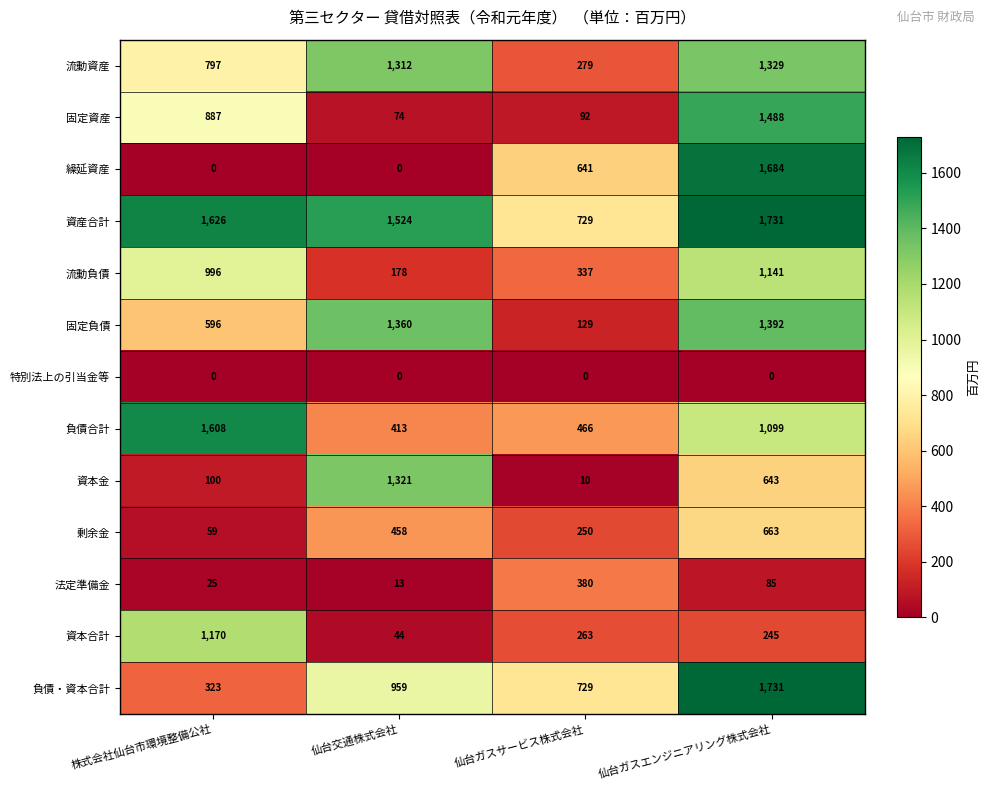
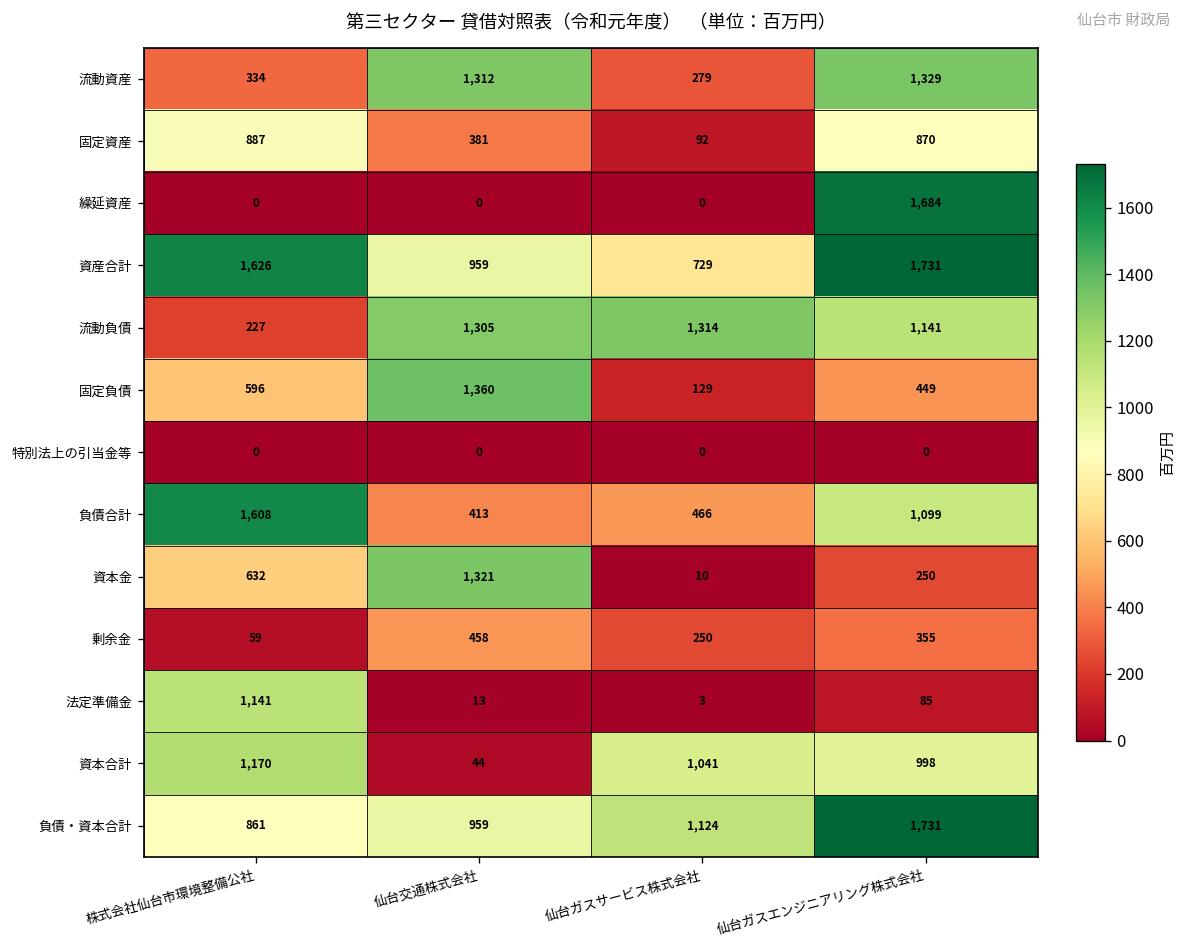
  {
    "流動資産": {
-     "株式会社仙台市環境整備公社": "797",
+     "株式会社仙台市環境整備公社": "334",
      "仙台交通株式会社": "1,312",
      "仙台ガスサービス株式会社": "279",
      "仙台ガスエンジニアリング株式会社": "1,329"
    },
    "固定資産": {
      "株式会社仙台市環境整備公社": "887",
-     "仙台交通株式会社": "74",
+     "仙台交通株式会社": "381",
      "仙台ガスサービス株式会社": "92",
-     "仙台ガスエンジニアリング株式会社": "1,488"
+     "仙台ガスエンジニアリング株式会社": "870"
    },
    "繰延資産": {
      "株式会社仙台市環境整備公社": "0",
      "仙台交通株式会社": "0",
-     "仙台ガスサービス株式会社": "641",
+     "仙台ガスサービス株式会社": "0",
      "仙台ガスエンジニアリング株式会社": "1,684"
    },
    "資産合計": {
      "株式会社仙台市環境整備公社": "1,626",
-     "仙台交通株式会社": "1,524",
+     "仙台交通株式会社": "959",
      "仙台ガスサービス株式会社": "729",
      "仙台ガスエンジニアリング株式会社": "1,731"
    },
    "流動負債": {
-     "株式会社仙台市環境整備公社": "996",
-     "仙台交通株式会社": "178",
-     "仙台ガスサービス株式会社": "337",
+     "株式会社仙台市環境整備公社": "227",
+     "仙台交通株式会社": "1,305",
+     "仙台ガスサービス株式会社": "1,314",
      "仙台ガスエンジニアリング株式会社": "1,141"
    },
    "固定負債": {
      "株式会社仙台市環境整備公社": "596",
      "仙台交通株式会社": "1,360",
      "仙台ガスサービス株式会社": "129",
-     "仙台ガスエンジニアリング株式会社": "1,392"
+     "仙台ガスエンジニアリング株式会社": "449"
    },
    "特別法上の引当金等": {
      "株式会社仙台市環境整備公社": "0",
      "仙台交通株式会社": "0",
      "仙台ガスサービス株式会社": "0",
      "仙台ガスエンジニアリング株式会社": "0"
    },
    "負債合計": {
      "株式会社仙台市環境整備公社": "1,608",
      "仙台交通株式会社": "413",
      "仙台ガスサービス株式会社": "466",
      "仙台ガスエンジニアリング株式会社": "1,099"
    },
    "資本金": {
-     "株式会社仙台市環境整備公社": "100",
+     "株式会社仙台市環境整備公社": "632",
      "仙台交通株式会社": "1,321",
      "仙台ガスサービス株式会社": "10",
-     "仙台ガスエンジニアリング株式会社": "643"
+     "仙台ガスエンジニアリング株式会社": "250"
    },
    "剰余金": {
      "株式会社仙台市環境整備公社": "59",
      "仙台交通株式会社": "458",
      "仙台ガスサービス株式会社": "250",
-     "仙台ガスエンジニアリング株式会社": "663"
+     "仙台ガスエンジニアリング株式会社": "355"
    },
    "法定準備金": {
-     "株式会社仙台市環境整備公社": "25",
+     "株式会社仙台市環境整備公社": "1,141",
      "仙台交通株式会社": "13",
-     "仙台ガスサービス株式会社": "380",
+     "仙台ガスサービス株式会社": "3",
      "仙台ガスエンジニアリング株式会社": "85"
    },
    "資本合計": {
      "株式会社仙台市環境整備公社": "1,170",
      "仙台交通株式会社": "44",
-     "仙台ガスサービス株式会社": "263",
-     "仙台ガスエンジニアリング株式会社": "245"
+     "仙台ガスサービス株式会社": "1,041",
+     "仙台ガスエンジニアリング株式会社": "998"
    },
    "負債・資本合計": {
-     "株式会社仙台市環境整備公社": "323",
+     "株式会社仙台市環境整備公社": "861",
      "仙台交通株式会社": "959",
-     "仙台ガスサービス株式会社": "729",
+     "仙台ガスサービス株式会社": "1,124",
      "仙台ガスエンジニアリング株式会社": "1,731"
    }
  }
